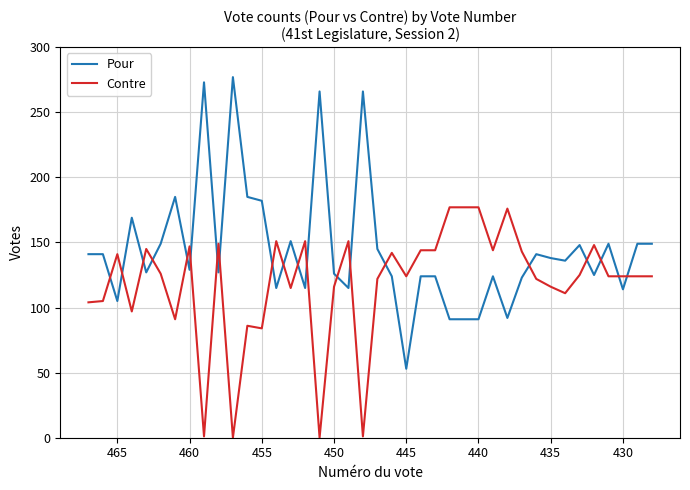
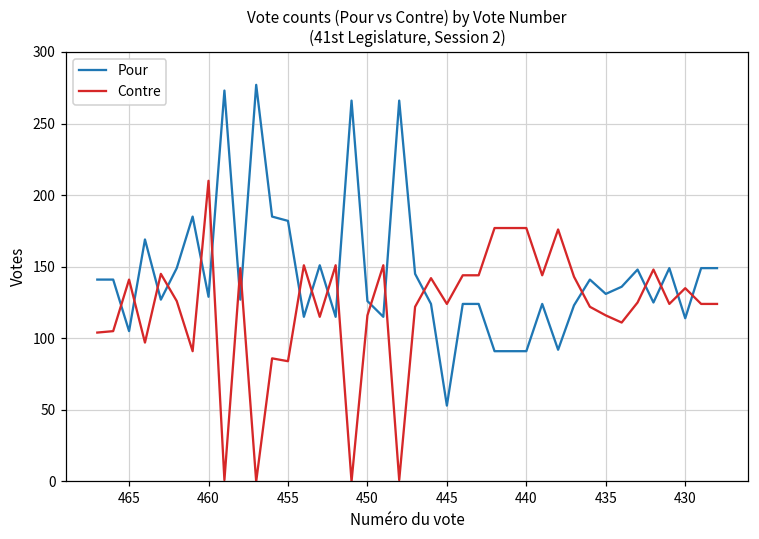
  {
    "Pour": {
      "465": 105,
      "460": 129,
      "455": 182,
      "450": 126,
      "445": 53,
      "440": 91,
-     "435": 138,
+     "435": 131,
      "430": 114
    },
    "Contre": {
      "465": 141,
-     "460": 147,
+     "460": 210,
      "455": 84,
      "450": 116,
      "445": 124,
      "440": 177,
      "435": 116,
-     "430": 124
+     "430": 135
    }
  }
